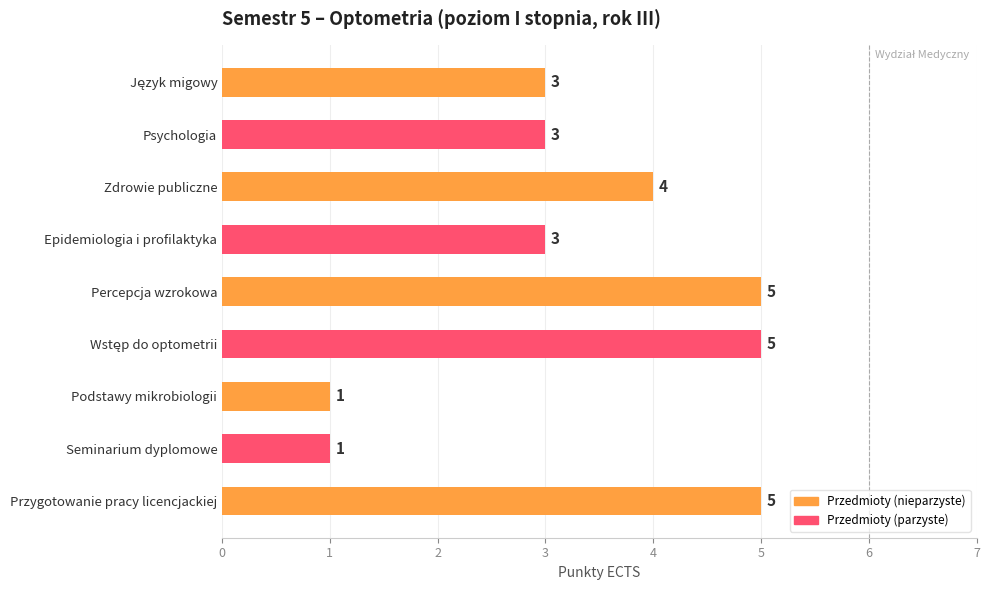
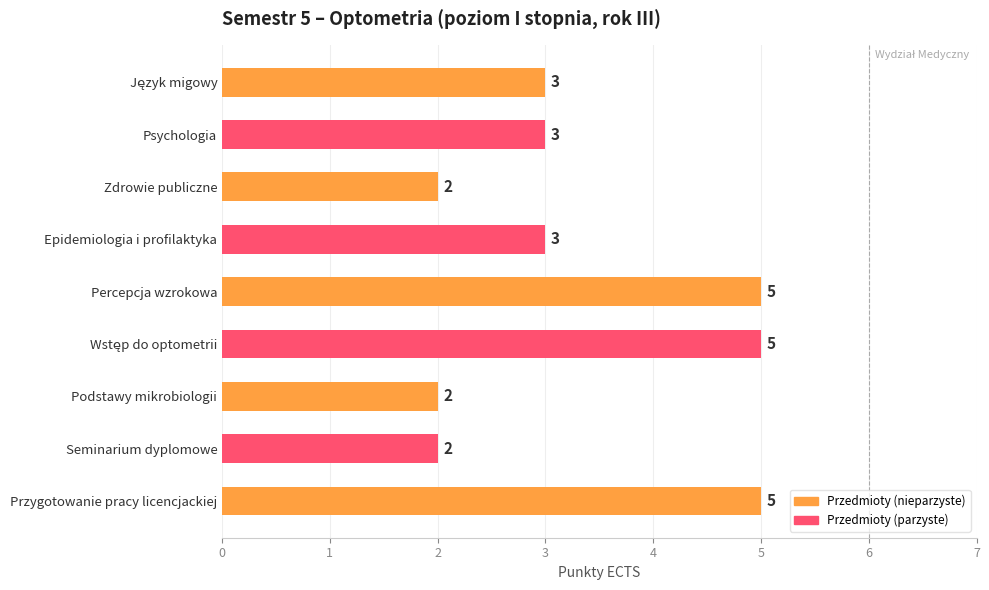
  {
    "Język migowy": 3,
    "Psychologia": 3,
-   "Zdrowie publiczne": 4,
+   "Zdrowie publiczne": 2,
    "Epidemiologia i profilaktyka": 3,
    "Percepcja wzrokowa": 5,
    "Wstęp do optometrii": 5,
-   "Podstawy mikrobiologii": 1,
-   "Seminarium dyplomowe": 1,
+   "Podstawy mikrobiologii": 2,
+   "Seminarium dyplomowe": 2,
    "Przygotowanie pracy licencjackiej": 5
  }
